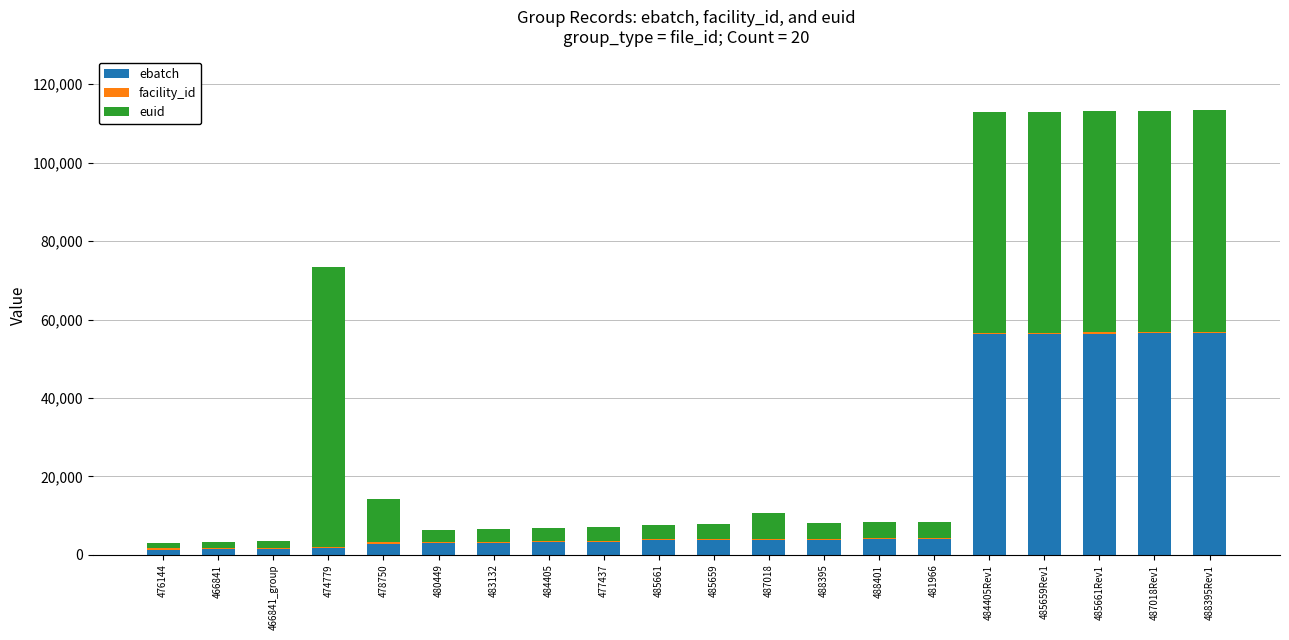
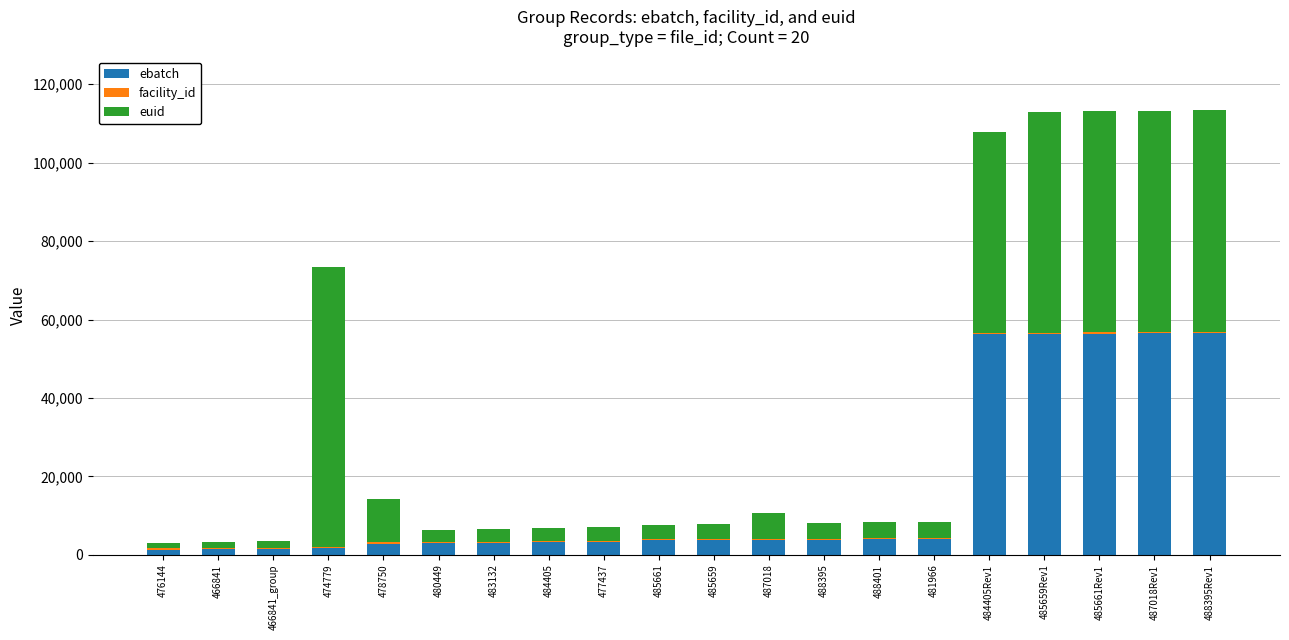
  {
    "ebatch": {
      "476144": "1,000",
      "466841": "1,000",
      "466841_group": "1,000",
      "474779": "2,000",
      "478750": "3,000",
      "480449": "3,000",
      "483132": "3,000",
      "484405": "3,000",
      "477437": "3,000",
      "485661": "4,000",
      "485659": "4,000",
      "487018": "4,000",
      "488395": "4,000",
      "488401": "4,000",
      "481966": "4,000",
      "484405Rev1": "56,000",
      "485659Rev1": "56,000",
      "485661Rev1": "56,000",
      "487018Rev1": "56,000",
      "488395Rev1": "57,000"
    },
    "euid": {
      "476144": "1,000",
      "466841": "1,000",
      "466841_group": "2,000",
      "474779": "71,000",
      "478750": "11,000",
      "480449": "3,000",
      "483132": "3,000",
      "484405": "3,000",
      "477437": "3,000",
      "485661": "4,000",
      "485659": "4,000",
      "487018": "7,000",
      "488395": "4,000",
      "488401": "4,000",
      "481966": "4,000",
-     "484405Rev1": "56,000",
+     "484405Rev1": "51,000",
      "485659Rev1": "56,000",
      "485661Rev1": "56,000",
      "487018Rev1": "57,000",
      "488395Rev1": "57,000"
    }
  }
